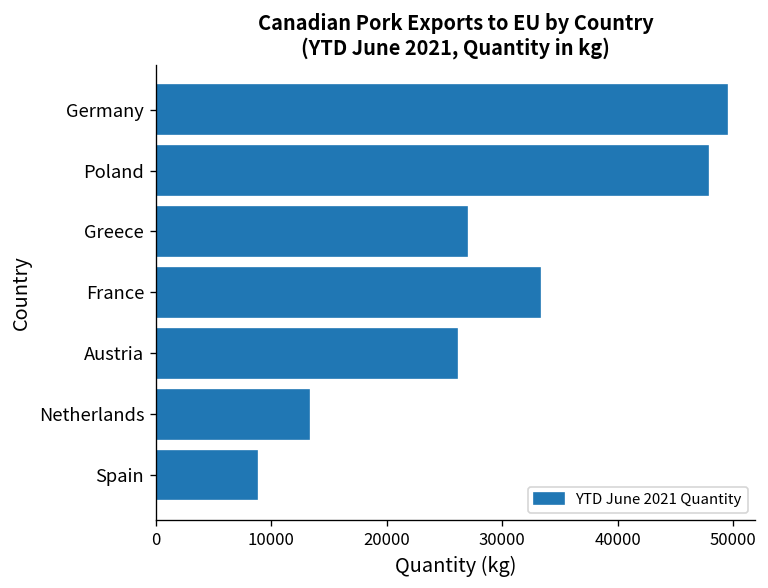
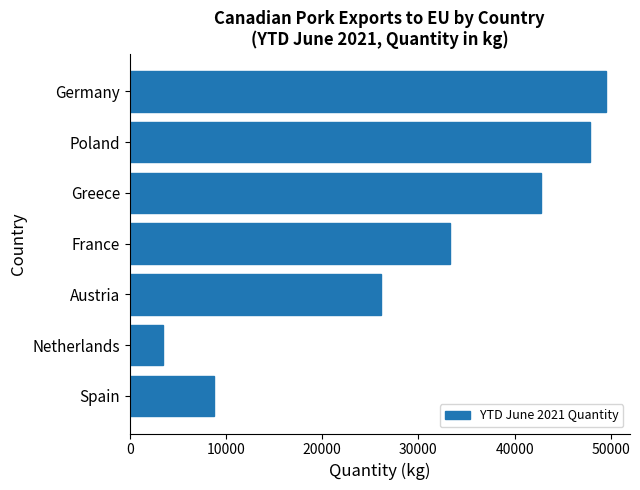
  {
    "Germany": 49000,
    "Poland": 48000,
-   "Greece": 27000,
+   "Greece": 43000,
    "France": 33000,
    "Austria": 26000,
-   "Netherlands": 13000,
+   "Netherlands": 3000,
    "Spain": 9000
  }
